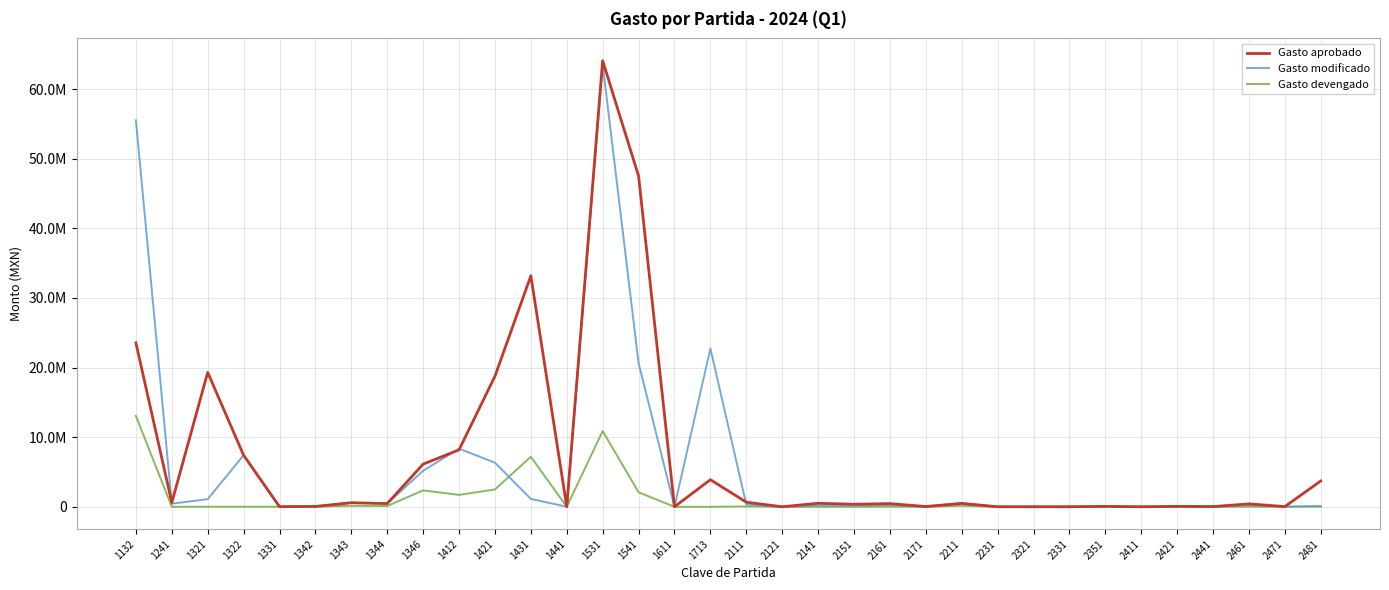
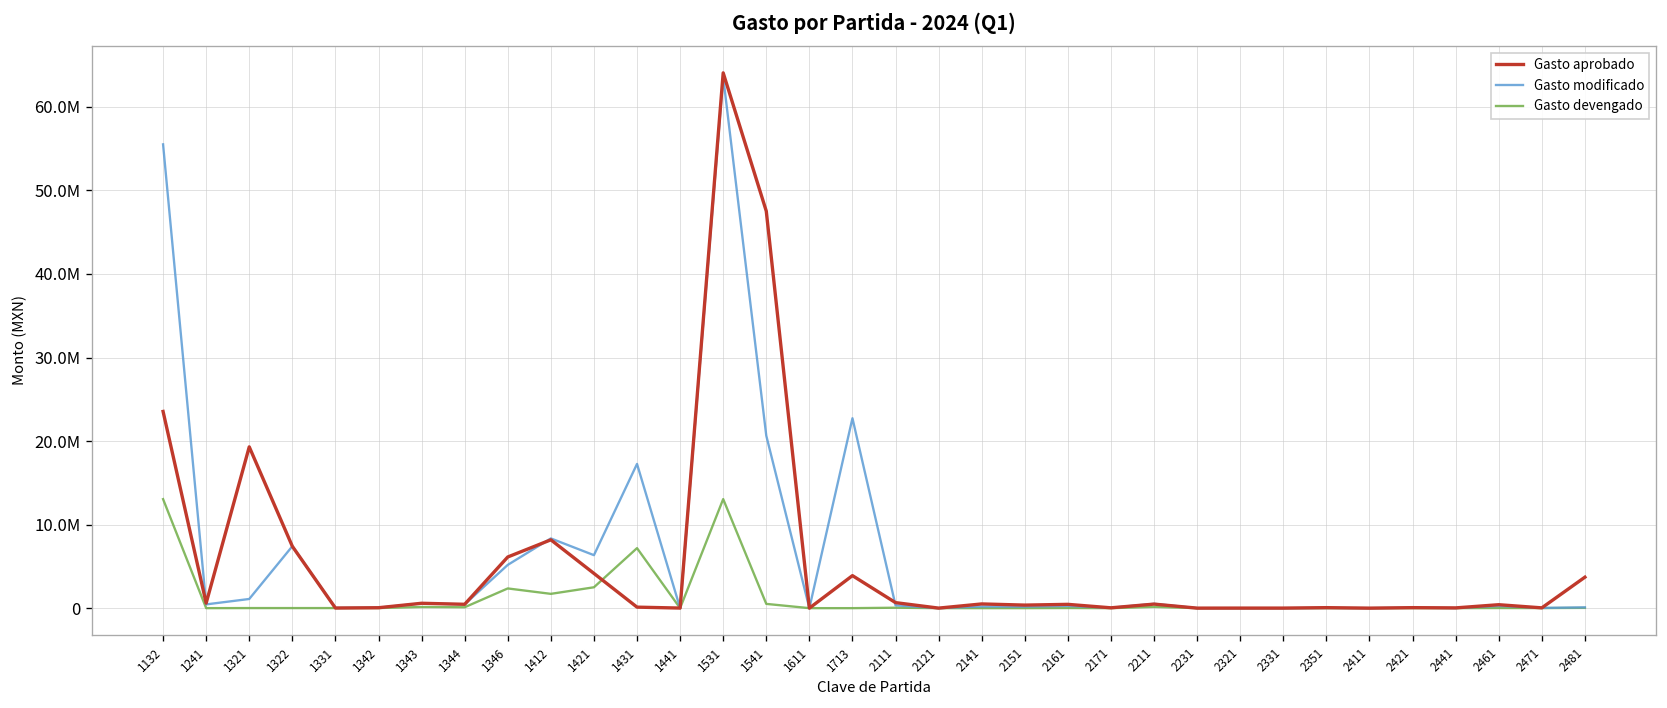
  {
    "Gasto aprobado": {
      "1132": 24000000,
      "1321": 19000000,
      "1346": 6000000,
-     "1421": 19000000,
-     "1431": 33000000,
+     "1421": 4000000,
+     "1431": 0,
      "1531": 64000000,
      "1541": 48000000,
      "1713": 4000000,
      "2481": 4000000
    },
    "Gasto modificado": {
      "1132": 56000000,
      "1321": 1000000,
      "1346": 5000000,
      "1421": 6000000,
-     "1431": 1000000,
+     "1431": 17000000,
      "1531": 64000000,
      "1541": 21000000,
      "1713": 23000000
    },
    "Gasto devengado": {
      "1132": 13000000,
      "1241": 0,
      "1321": 0,
      "1322": 0,
      "1343": 0,
      "1346": 2000000,
      "1412": 2000000,
      "1421": 2000000,
      "1431": 7000000,
-     "1531": 11000000,
-     "1541": 2000000,
+     "1531": 13000000,
+     "1541": 1000000,
      "1713": 0
    }
  }
